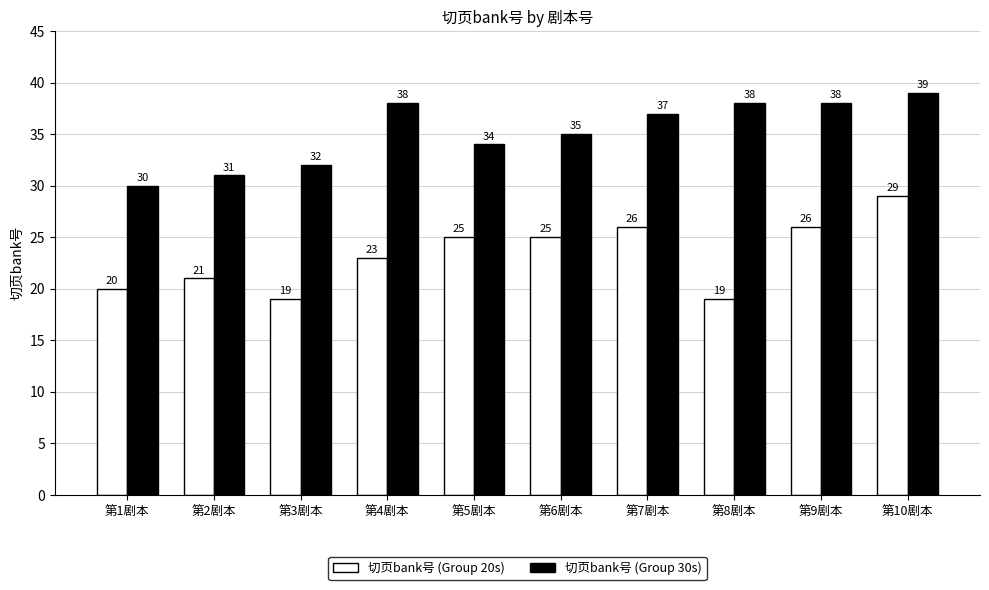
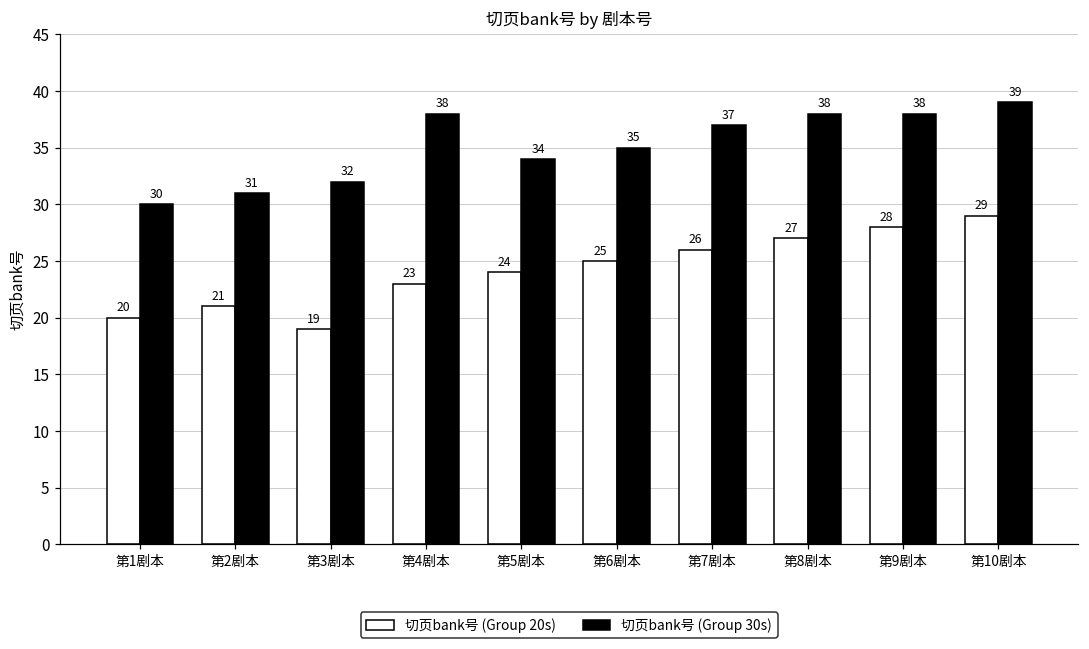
  {
    "切页bank号 (Group 20s)": {
      "第1剧本": 20,
      "第2剧本": 21,
      "第3剧本": 19,
      "第4剧本": 23,
-     "第5剧本": 25,
+     "第5剧本": 24,
      "第6剧本": 25,
      "第7剧本": 26,
-     "第8剧本": 19,
-     "第9剧本": 26,
+     "第8剧本": 27,
+     "第9剧本": 28,
      "第10剧本": 29
    },
    "切页bank号 (Group 30s)": {
      "第1剧本": 30,
      "第2剧本": 31,
      "第3剧本": 32,
      "第4剧本": 38,
      "第5剧本": 34,
      "第6剧本": 35,
      "第7剧本": 37,
      "第8剧本": 38,
      "第9剧本": 38,
      "第10剧本": 39
    }
  }
